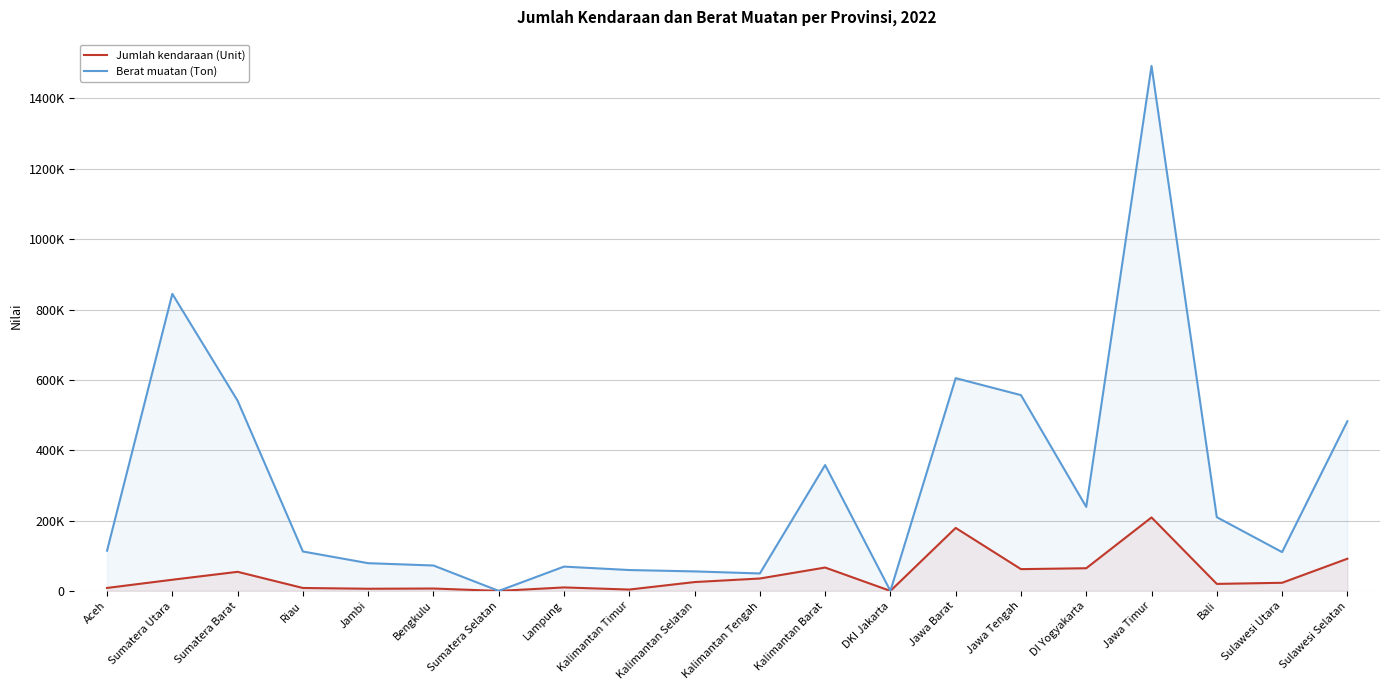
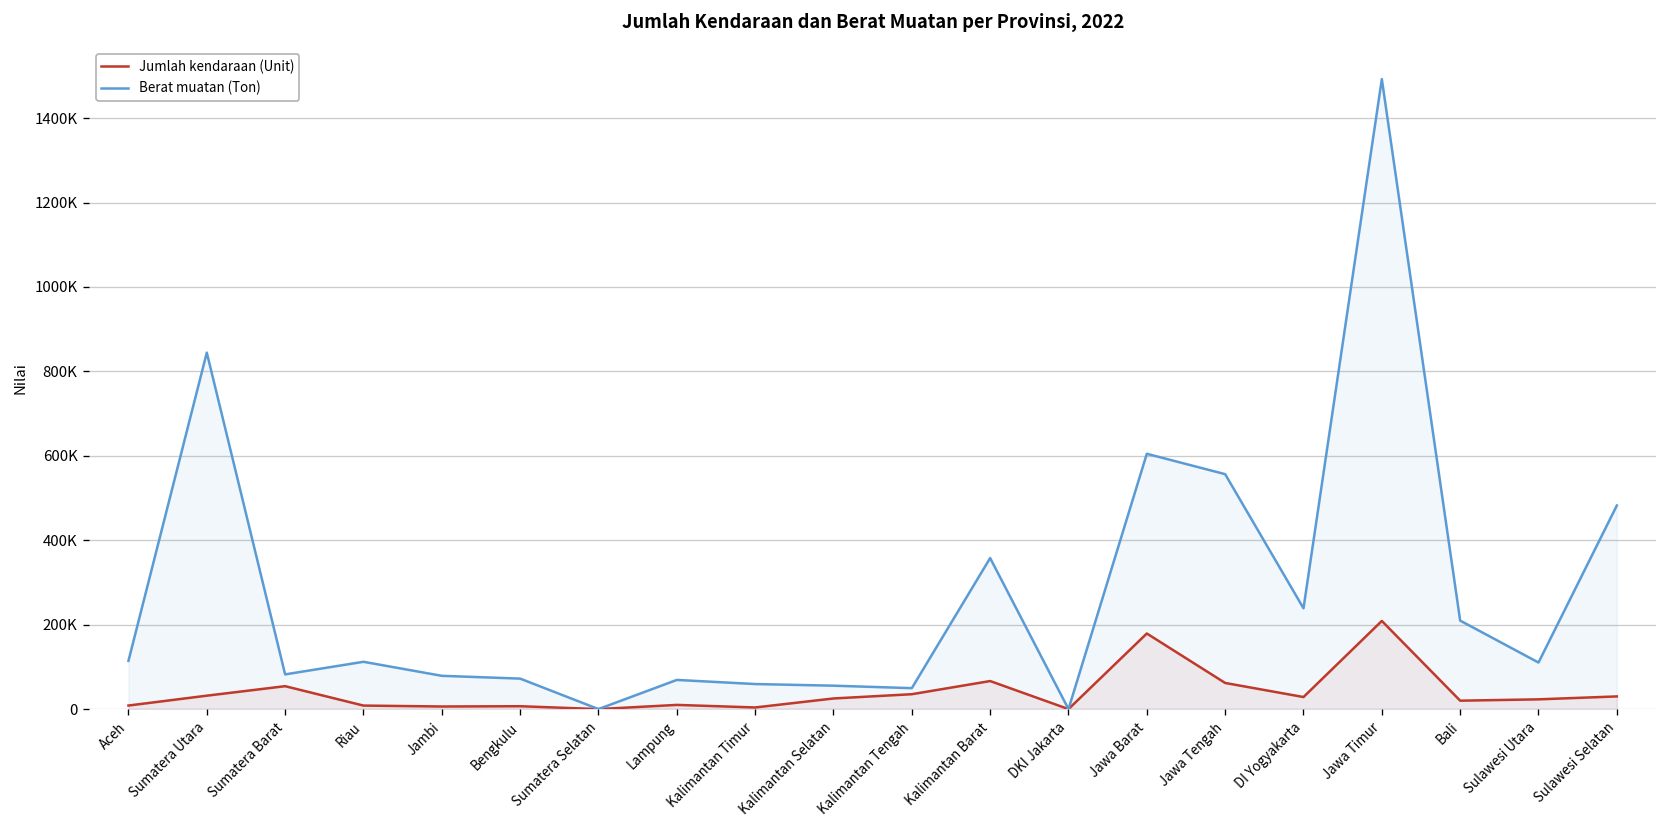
  {
    "Jumlah kendaraan (Unit)": {
      "Aceh": 10000,
      "Sumatera Utara": 30000,
      "Sumatera Barat": 50000,
      "Riau": 10000,
      "Jambi": 10000,
      "Bengkulu": 10000,
      "Lampung": 10000,
      "Kalimantan Timur": 0,
      "Kalimantan Selatan": 30000,
      "Kalimantan Tengah": 40000,
      "Kalimantan Barat": 70000,
      "Jawa Barat": 180000,
      "Jawa Tengah": 60000,
-     "DI Yogyakarta": 60000,
+     "DI Yogyakarta": 30000,
      "Jawa Timur": 210000,
      "Bali": 20000,
      "Sulawesi Utara": 20000,
-     "Sulawesi Selatan": 90000
+     "Sulawesi Selatan": 30000
    },
    "Berat muatan (Ton)": {
      "Aceh": 110000,
      "Sumatera Utara": 840000,
-     "Sumatera Barat": 540000,
+     "Sumatera Barat": 80000,
      "Riau": 110000,
      "Jambi": 80000,
      "Bengkulu": 70000,
      "Lampung": 70000,
      "Kalimantan Timur": 60000,
      "Kalimantan Selatan": 60000,
      "Kalimantan Tengah": 50000,
      "Kalimantan Barat": 360000,
      "Jawa Barat": 600000,
      "Jawa Tengah": 560000,
      "DI Yogyakarta": 240000,
      "Jawa Timur": 1490000,
      "Bali": 210000,
      "Sulawesi Utara": 110000,
      "Sulawesi Selatan": 480000
    }
  }
